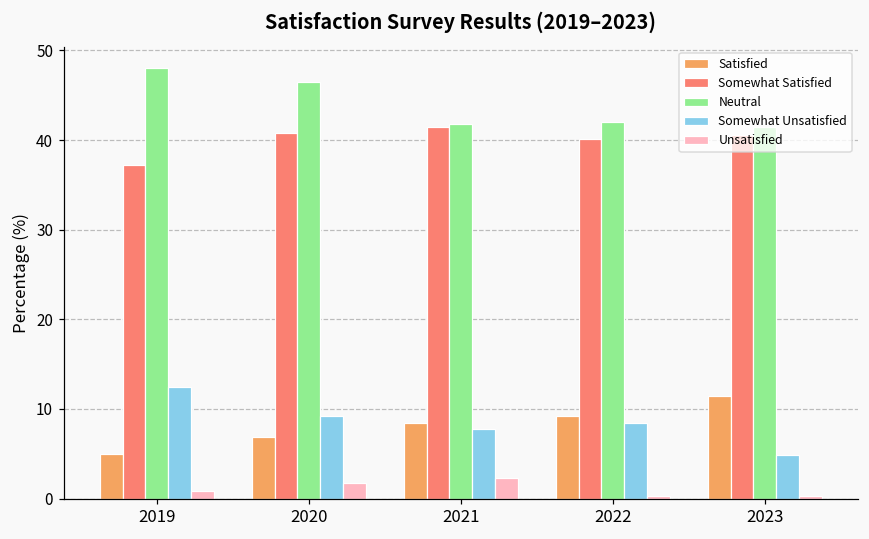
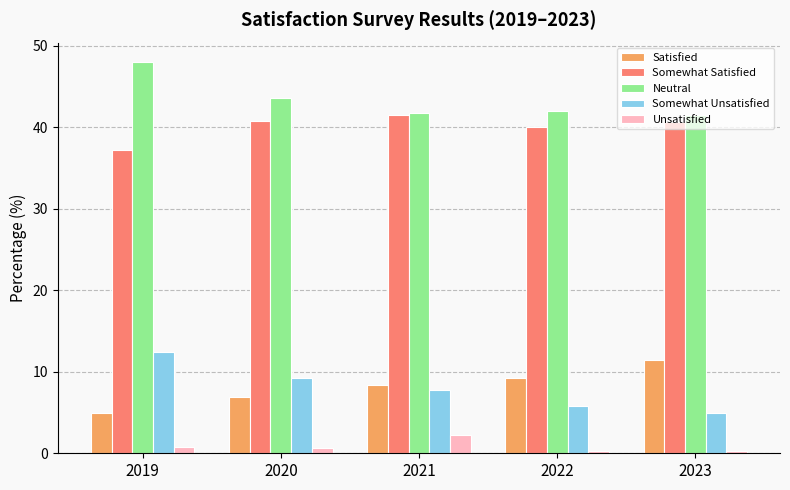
  {
    "Neutral": {
      "2019": 48,
-     "2020": 47,
+     "2020": 44,
      "2021": 42,
      "2022": 42
    },
    "Somewhat Unsatisfied": {
      "2019": 12,
      "2020": 9,
      "2021": 8,
-     "2022": 8,
+     "2022": 6,
      "2023": 5
    },
    "Unsatisfied": {
      "2019": 1,
-     "2020": 2,
+     "2020": 1,
      "2021": 2
    }
  }
